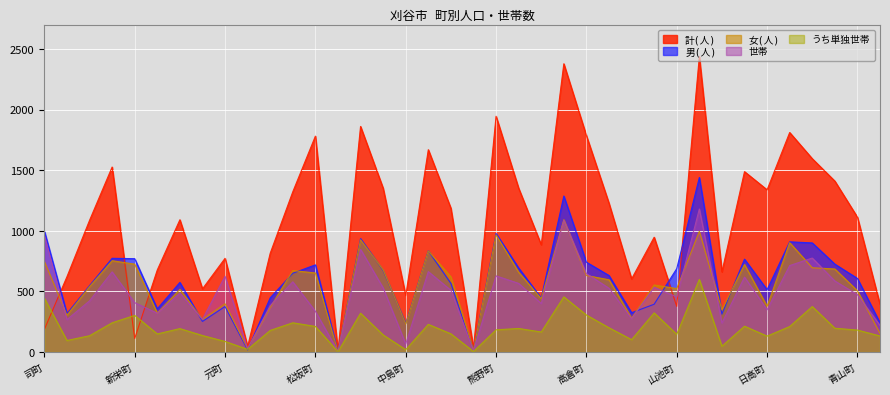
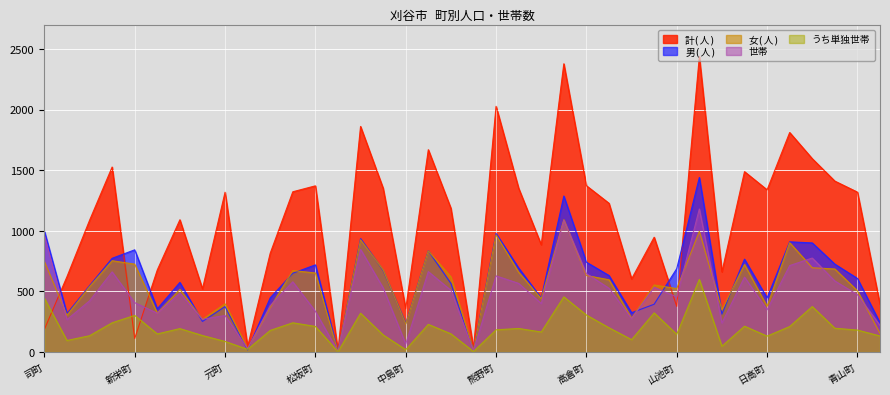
  {
    "計(人)": {
      "司町": 190,
      "新栄町": 110,
-     "元町": 770,
-     "松坂町": 1780,
-     "中島町": 470,
-     "熊野町": 1950,
-     "高倉町": 1790,
+     "元町": 1320,
+     "松坂町": 1370,
+     "中島町": 360,
+     "熊野町": 2030,
+     "高倉町": 1370,
      "山池町": 380,
      "日高町": 1340,
-     "青山町": 1110
+     "青山町": 1320
    },
    "男(人)": {
      "司町": 1000,
-     "新栄町": 770,
+     "新栄町": 840,
      "元町": 380,
      "松坂町": 720,
      "高倉町": 740,
      "山池町": 690,
-     "日高町": 510,
+     "日高町": 450,
      "青山町": 610
    },
    "世帯": {
      "司町": 960,
      "新栄町": 410,
-     "元町": 630,
+     "元町": 300,
      "松坂町": 340,
      "中島町": 70,
      "熊野町": 630,
      "山池町": 450,
      "日高町": 350,
      "青山町": 470
    }
  }
